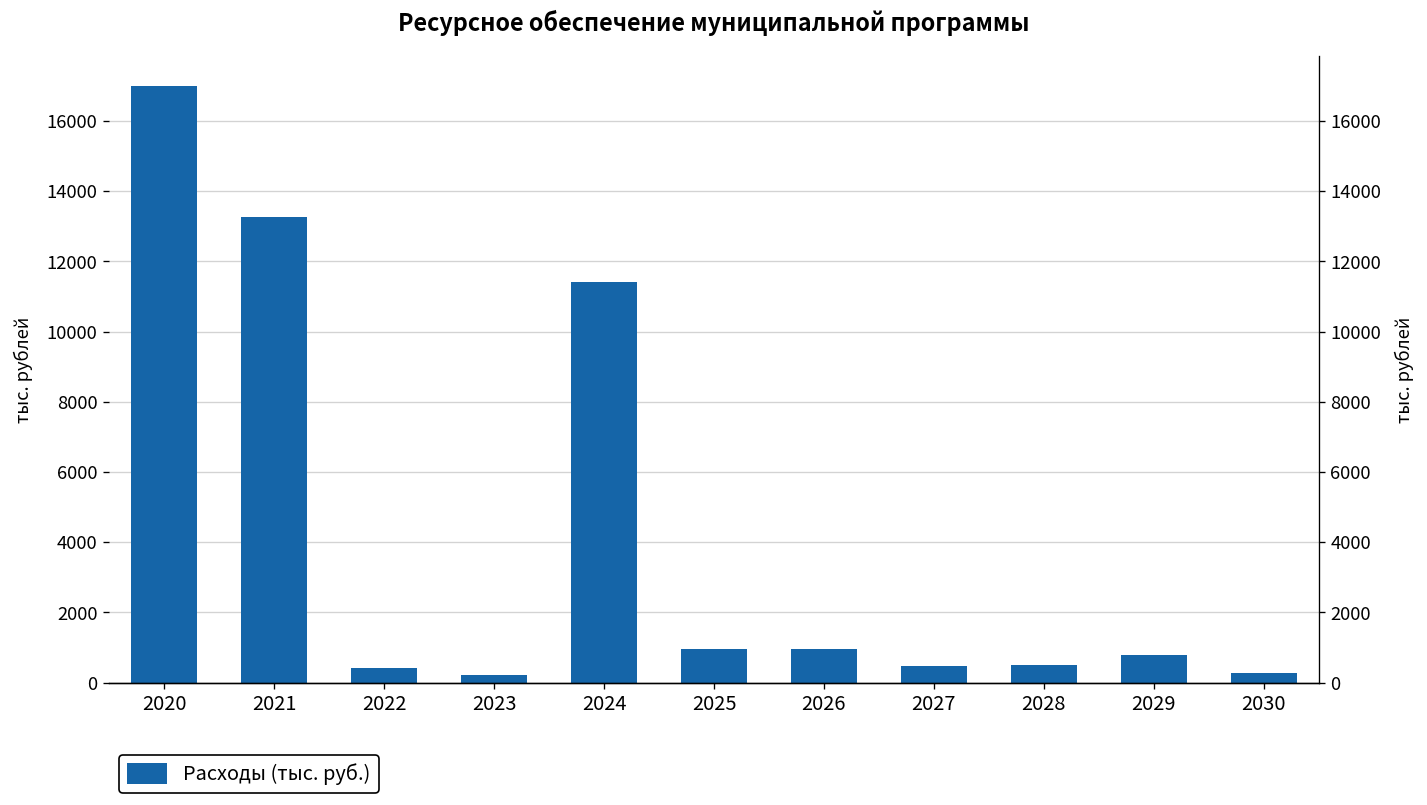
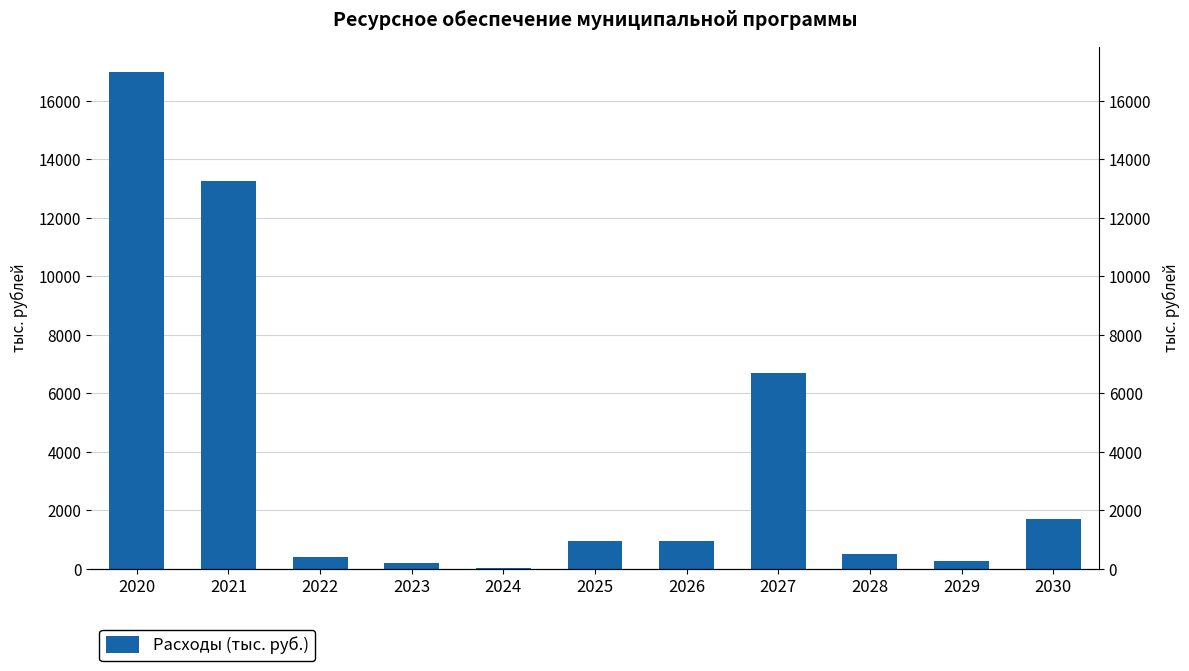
  {
    "2020": 17000,
    "2021": 13300,
    "2022": 400,
    "2023": 200,
-   "2024": 11400,
+   "2024": 0,
    "2025": 1000,
    "2026": 1000,
-   "2027": 500,
+   "2027": 6700,
    "2028": 500,
-   "2029": 800,
-   "2030": 300
+   "2029": 300,
+   "2030": 1700
  }
